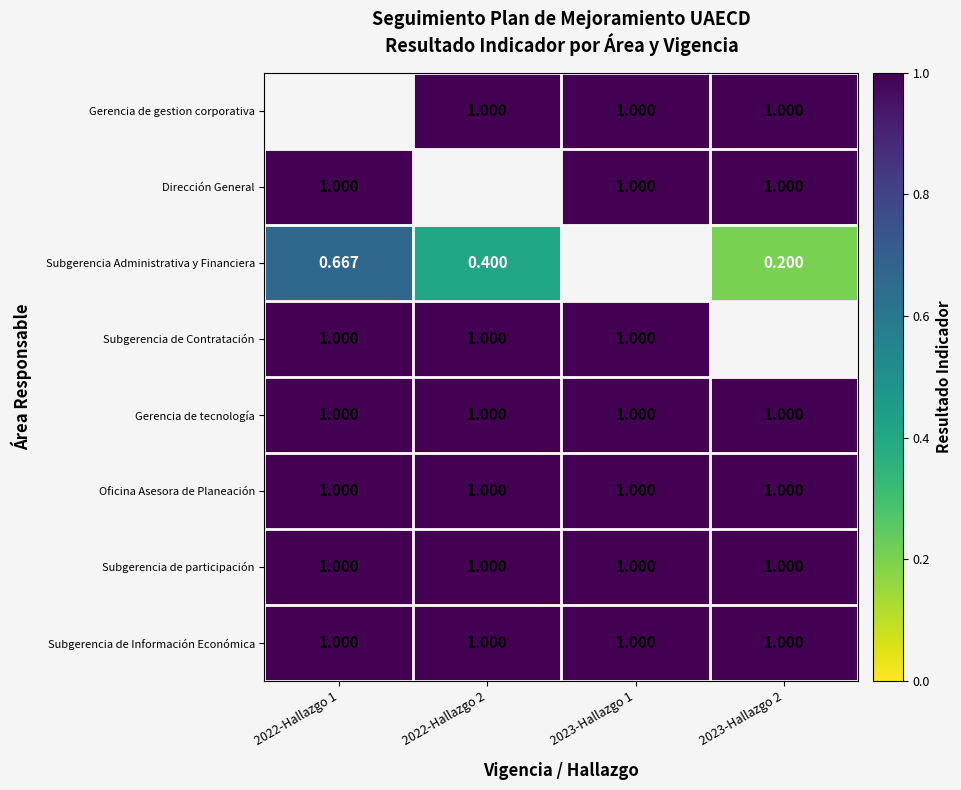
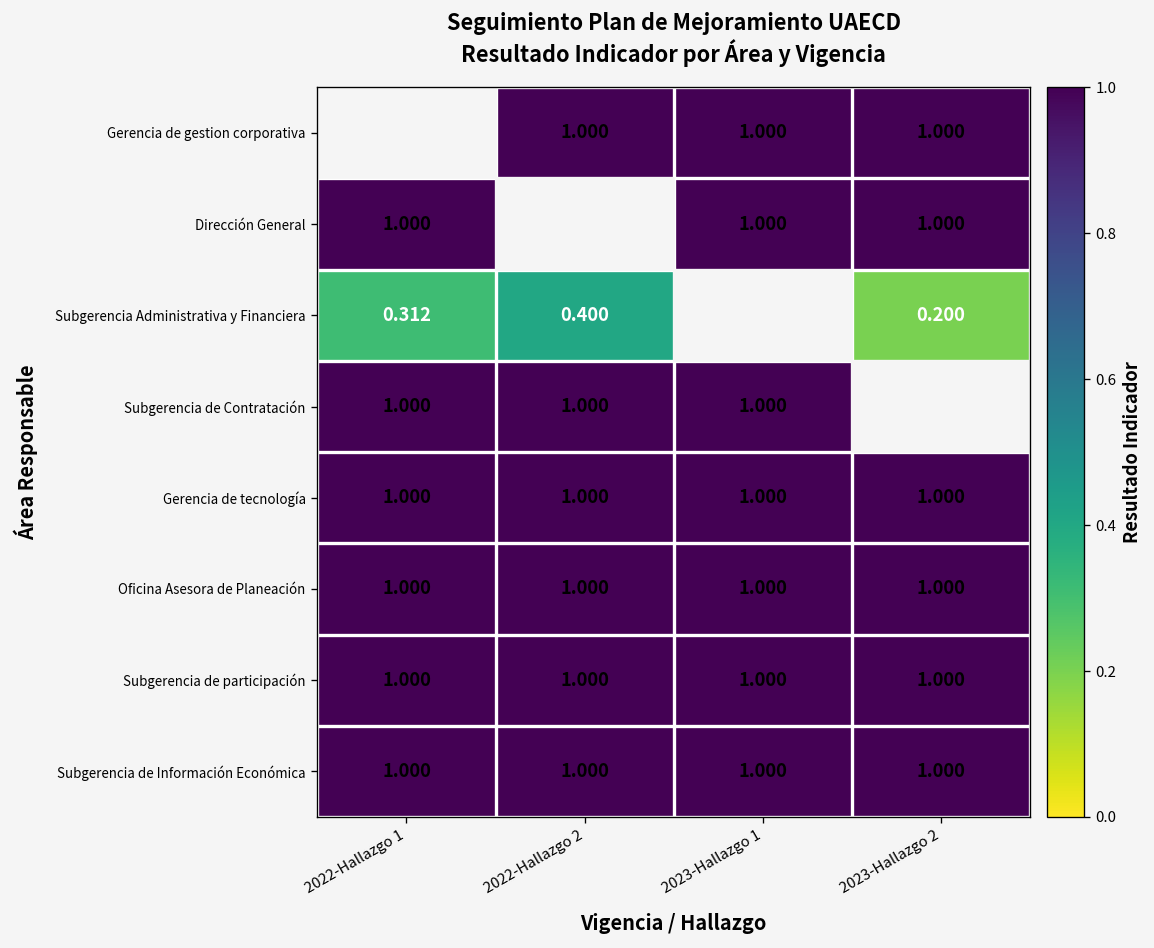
  {
    "Gerencia de gestion corporativa": {
      "2022-Hallazgo 2": 1.000,
      "2023-Hallazgo 1": 1.000,
      "2023-Hallazgo 2": 1.000
    },
    "Dirección General": {
      "2022-Hallazgo 1": 1.000,
      "2023-Hallazgo 1": 1.000,
      "2023-Hallazgo 2": 1.000
    },
    "Subgerencia Administrativa y Financiera": {
-     "2022-Hallazgo 1": 0.667,
+     "2022-Hallazgo 1": 0.312,
      "2022-Hallazgo 2": 0.400,
      "2023-Hallazgo 2": 0.200
    },
    "Subgerencia de Contratación": {
      "2022-Hallazgo 1": 1.000,
      "2022-Hallazgo 2": 1.000,
      "2023-Hallazgo 1": 1.000
    },
    "Gerencia de tecnología": {
      "2022-Hallazgo 1": 1.000,
      "2022-Hallazgo 2": 1.000,
      "2023-Hallazgo 1": 1.000,
      "2023-Hallazgo 2": 1.000
    },
    "Oficina Asesora de Planeación": {
      "2022-Hallazgo 1": 1.000,
      "2022-Hallazgo 2": 1.000,
      "2023-Hallazgo 1": 1.000,
      "2023-Hallazgo 2": 1.000
    },
    "Subgerencia de participación": {
      "2022-Hallazgo 1": 1.000,
      "2022-Hallazgo 2": 1.000,
      "2023-Hallazgo 1": 1.000,
      "2023-Hallazgo 2": 1.000
    },
    "Subgerencia de Información Económica": {
      "2022-Hallazgo 1": 1.000,
      "2022-Hallazgo 2": 1.000,
      "2023-Hallazgo 1": 1.000,
      "2023-Hallazgo 2": 1.000
    }
  }
